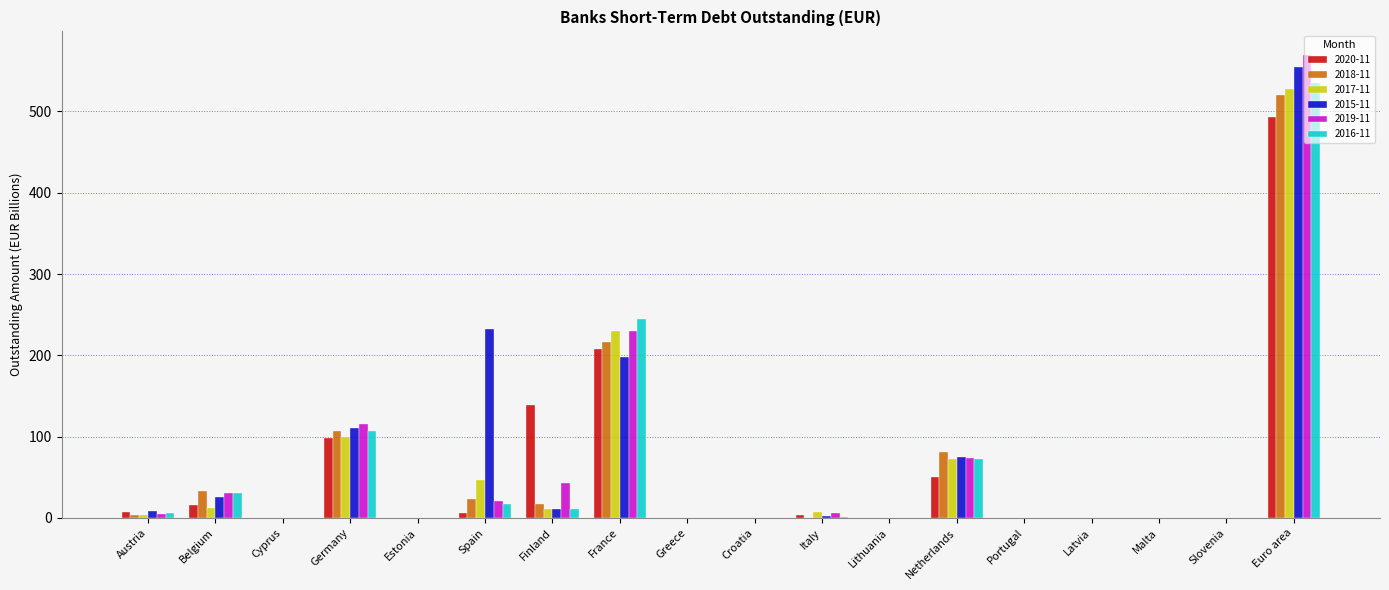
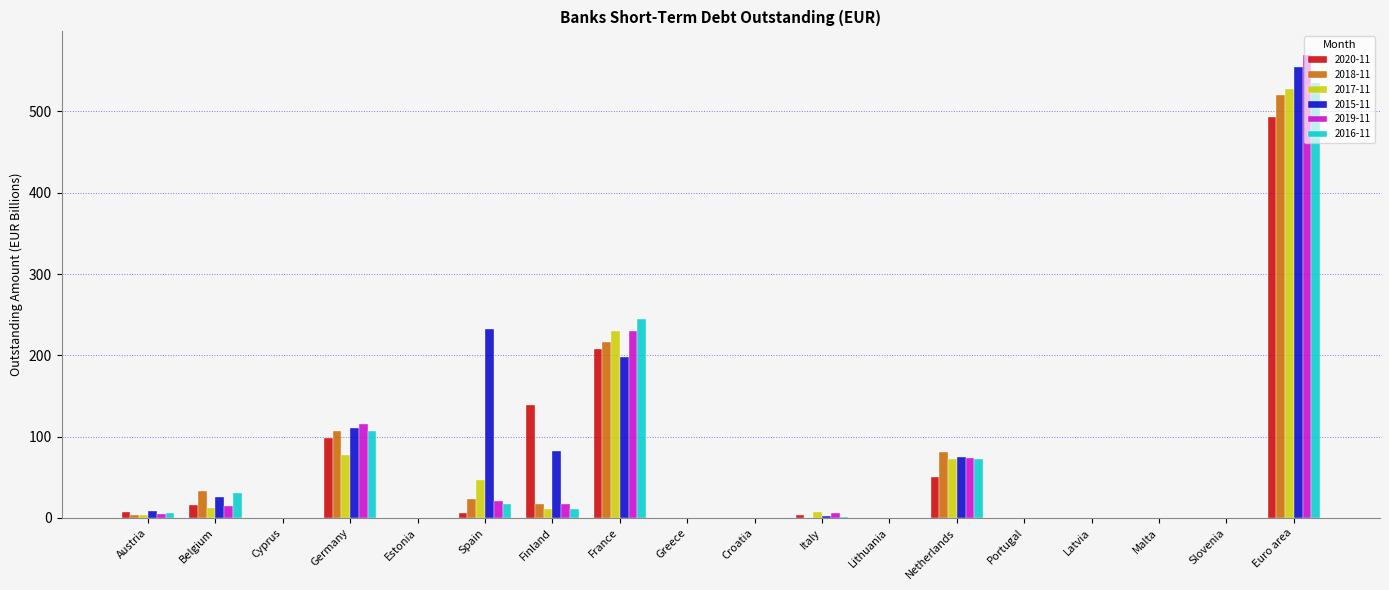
  {
    "2020-11": {
      "Austria": 10,
      "Belgium": 20,
      "Cyprus": 0,
      "Germany": 100,
      "Spain": 10,
      "Finland": 140,
      "France": 210,
      "Greece": 0,
      "Croatia": 0,
      "Italy": 0,
      "Lithuania": 0,
      "Netherlands": 50,
      "Latvia": 0,
      "Malta": 0,
      "Slovenia": 0,
      "Euro area": 490
    },
    "2018-11": {
      "Austria": 0,
      "Belgium": 30,
      "Germany": 110,
      "Spain": 20,
      "Finland": 20,
      "France": 220,
      "Greece": 0,
      "Croatia": 0,
      "Lithuania": 0,
      "Netherlands": 80,
      "Latvia": 0,
      "Malta": 0,
      "Slovenia": 0,
      "Euro area": 520
    },
    "2017-11": {
      "Austria": 0,
      "Belgium": 10,
-     "Germany": 100,
+     "Germany": 80,
      "Estonia": 0,
      "Spain": 50,
      "Finland": 10,
      "France": 230,
      "Greece": 0,
      "Croatia": 0,
      "Italy": 10,
      "Lithuania": 0,
      "Netherlands": 70,
      "Latvia": 0,
      "Malta": 0,
      "Slovenia": 0,
      "Euro area": 530
    },
    "2015-11": {
      "Austria": 10,
      "Belgium": 30,
      "Germany": 110,
      "Estonia": 0,
      "Spain": 230,
-     "Finland": 10,
+     "Finland": 80,
      "France": 200,
      "Greece": 0,
      "Croatia": 0,
      "Lithuania": 0,
      "Netherlands": 70,
      "Latvia": 0,
      "Malta": 0,
      "Slovenia": 0,
      "Euro area": 550
    },
    "2019-11": {
      "Austria": 10,
-     "Belgium": 30,
+     "Belgium": 10,
      "Germany": 120,
      "Estonia": 0,
      "Spain": 20,
-     "Finland": 40,
+     "Finland": 20,
      "France": 230,
      "Greece": 0,
      "Croatia": 0,
      "Italy": 10,
      "Lithuania": 0,
      "Netherlands": 70,
      "Portugal": 0,
      "Latvia": 0,
      "Malta": 0,
      "Slovenia": 0
    },
    "2016-11": {
      "Austria": 10,
      "Belgium": 30,
      "Germany": 110,
      "Estonia": 0,
      "Spain": 20,
      "Finland": 10,
      "France": 250,
      "Greece": 0,
      "Croatia": 0,
      "Lithuania": 0,
      "Netherlands": 70,
      "Latvia": 0,
      "Malta": 0,
      "Slovenia": 0
    }
  }
